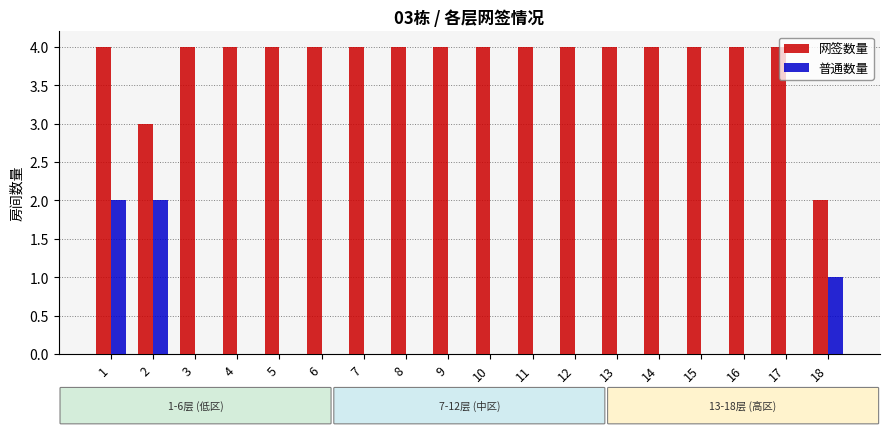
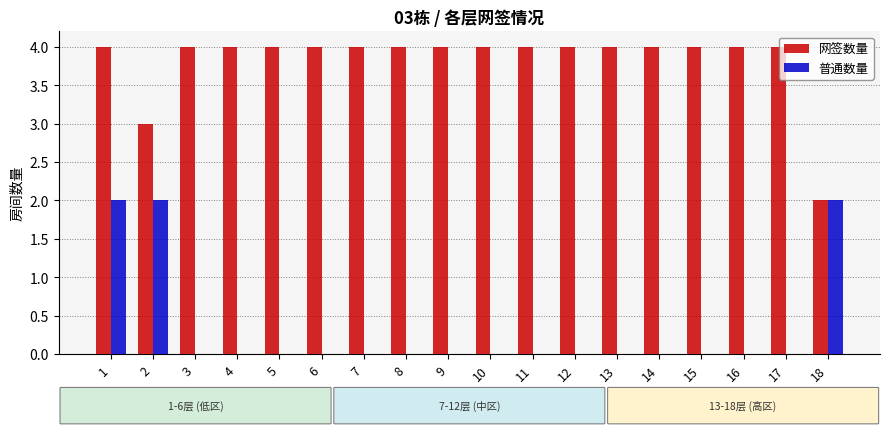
  {
    "网签数量": {
      "1": 4,
      "2": 3,
      "3": 4,
      "4": 4,
      "5": 4,
      "6": 4,
      "7": 4,
      "8": 4,
      "9": 4,
      "10": 4,
      "11": 4,
      "12": 4,
      "13": 4,
      "14": 4,
      "15": 4,
      "16": 4,
      "17": 4,
      "18": 2
    },
    "普通数量": {
      "1": 2,
      "2": 2,
      "3": 0,
      "4": 0,
      "5": 0,
      "6": 0,
      "7": 0,
      "8": 0,
      "9": 0,
      "10": 0,
      "11": 0,
      "12": 0,
      "13": 0,
      "14": 0,
      "15": 0,
      "16": 0,
      "17": 0,
-     "18": 1
+     "18": 2
    }
  }
